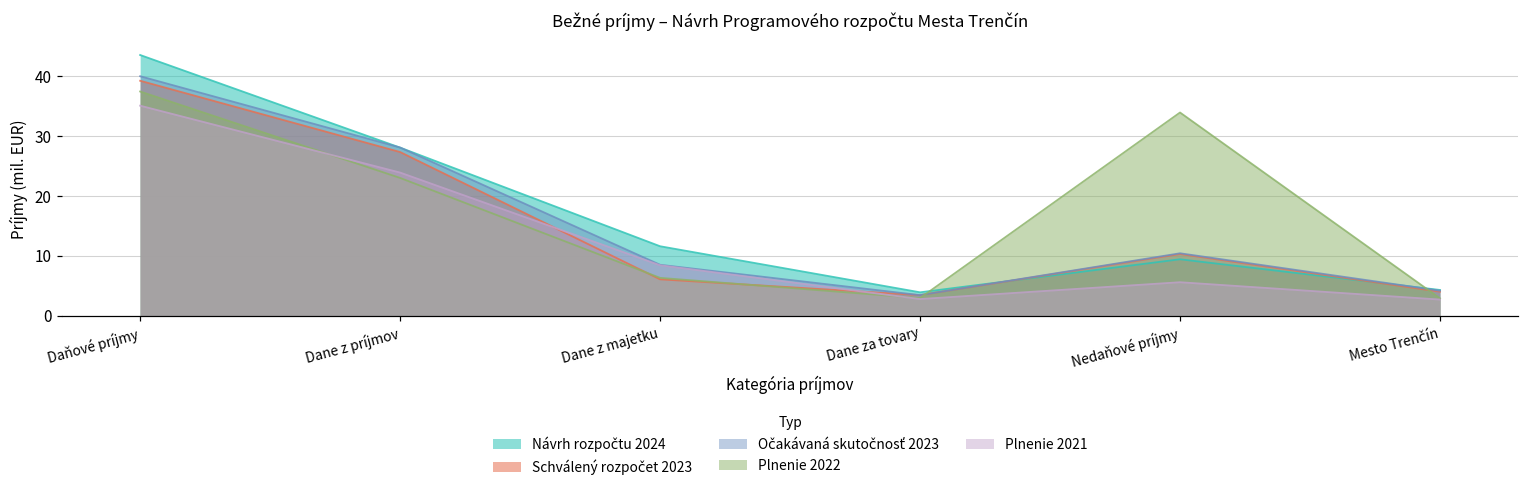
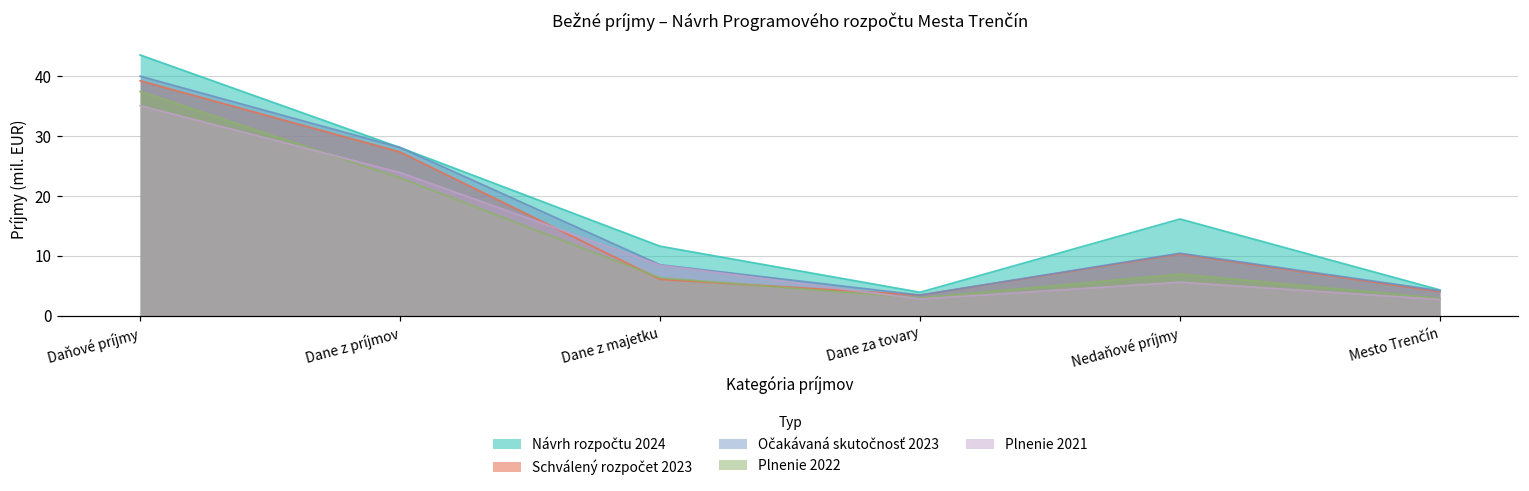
  {
    "Návrh rozpočtu 2024": {
      "Daňové príjmy": 44,
      "Dane z majetku": 12,
-     "Nedaňové príjmy": 9
+     "Nedaňové príjmy": 16
    },
    "Schválený rozpočet 2023": {
      "Daňové príjmy": 39,
      "Dane z príjmov": 27
    },
    "Plnenie 2022": {
      "Daňové príjmy": 37,
      "Dane z príjmov": 23,
-     "Nedaňové príjmy": 34
+     "Nedaňové príjmy": 7
    }
  }
